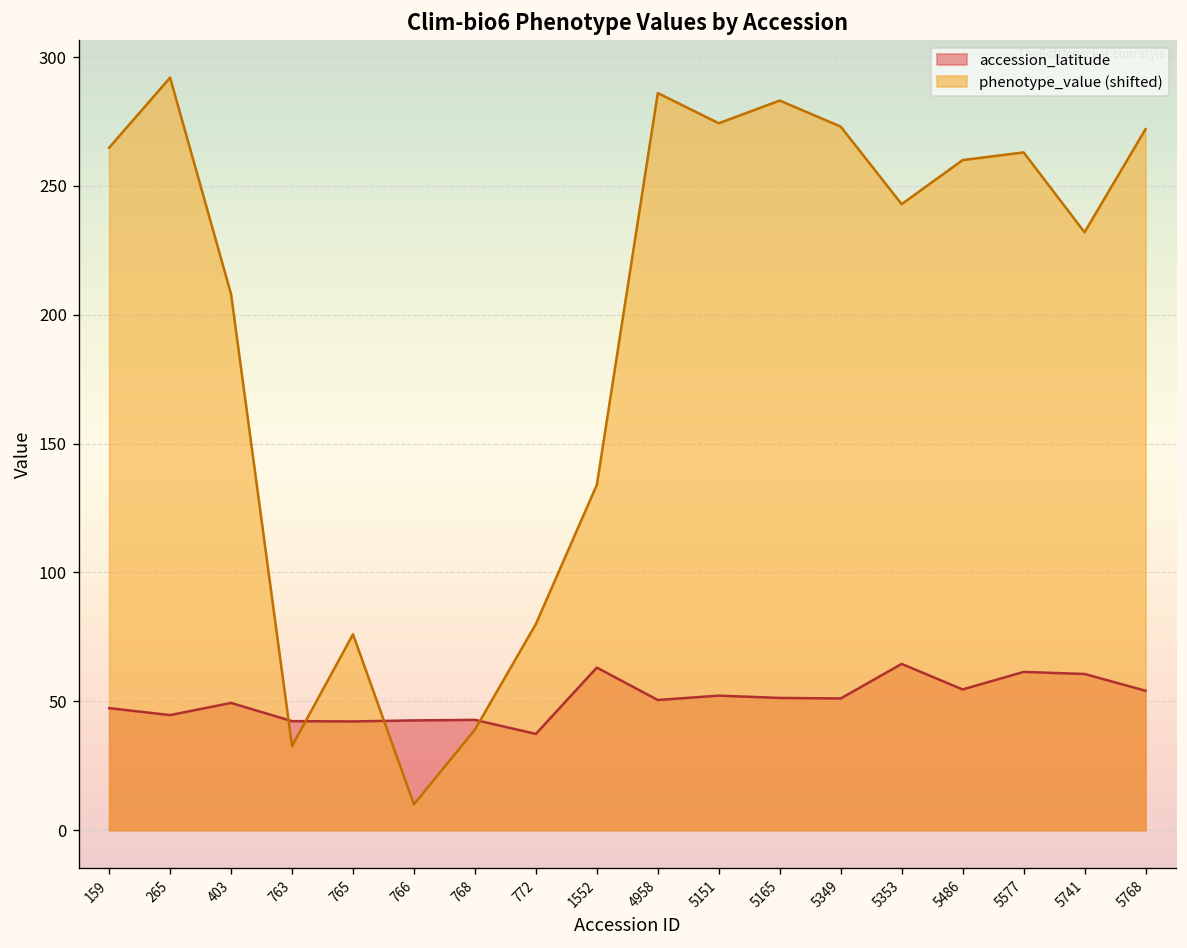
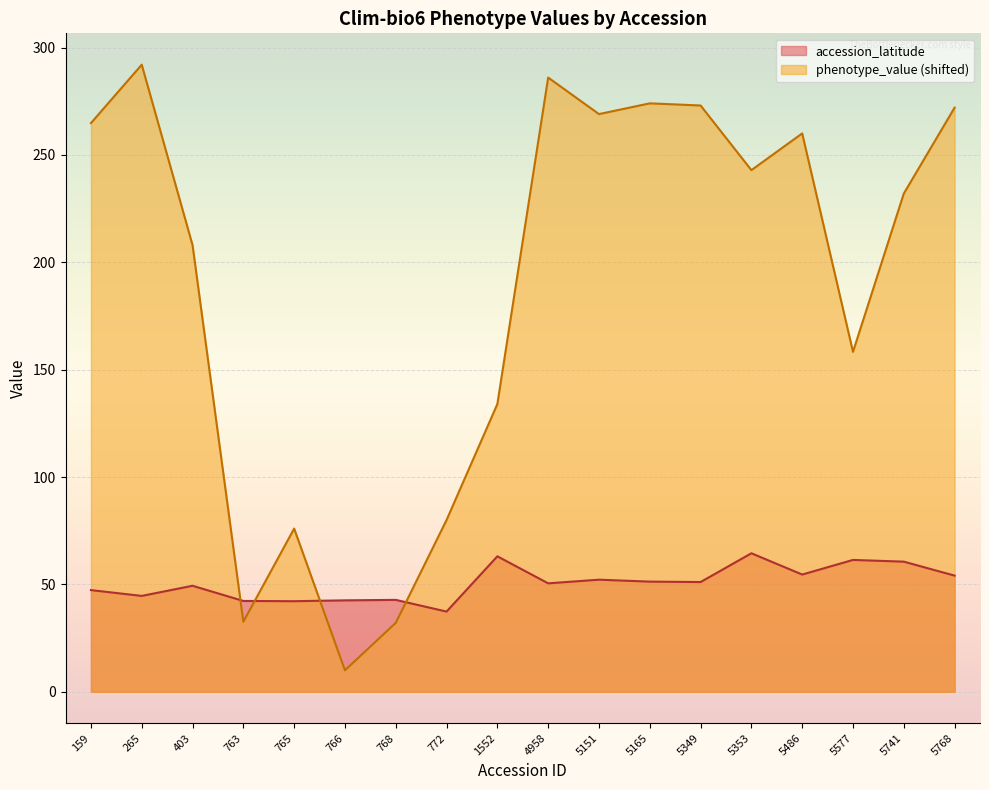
  {
    "accession_latitude": {
      "159": 47,
      "265": 45,
      "403": 49,
      "763": 42,
      "765": 42,
      "766": 43,
      "768": 43,
      "772": 37,
      "1552": 63,
      "4958": 51,
      "5151": 52,
      "5165": 51,
      "5349": 51,
      "5353": 65,
      "5486": 55,
      "5577": 61,
      "5741": 61,
      "5768": 54
    },
    "phenotype_value (shifted)": {
      "159": 265,
      "265": 292,
      "403": 208,
      "763": 33,
      "765": 76,
      "766": 10,
-     "768": 39,
+     "768": 32,
      "772": 80,
      "1552": 134,
      "4958": 286,
-     "5151": 274,
-     "5165": 283,
+     "5151": 269,
+     "5165": 274,
      "5349": 273,
      "5353": 243,
      "5486": 260,
-     "5577": 263,
+     "5577": 158,
      "5741": 232,
      "5768": 272
    }
  }
